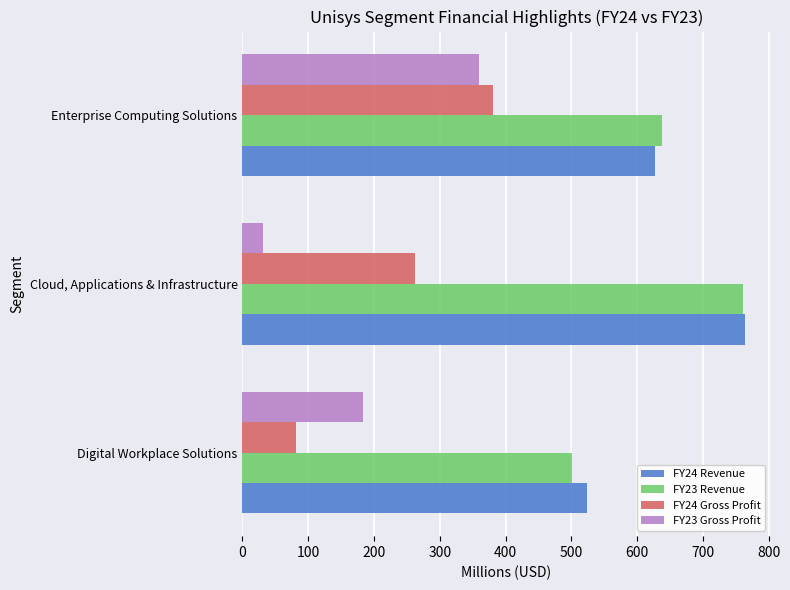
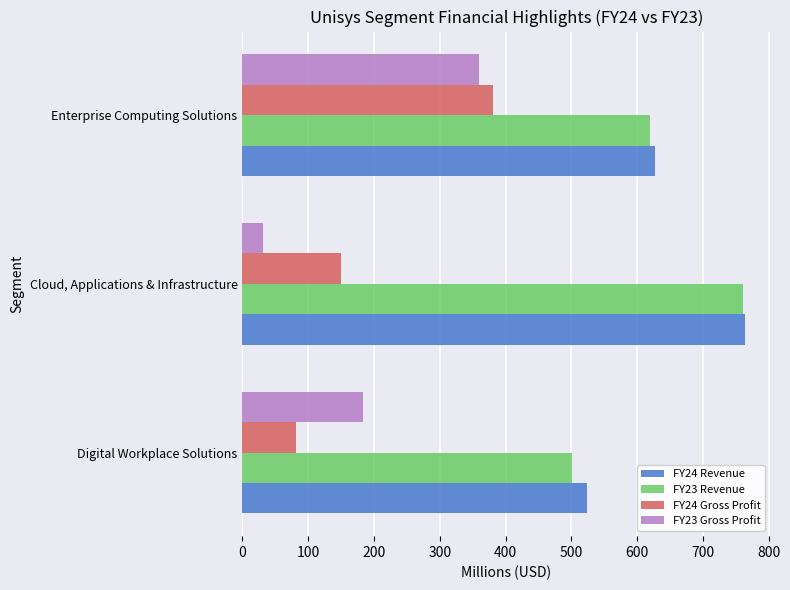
  {
    "FY24 Revenue": {
      "Enterprise Computing Solutions": 630,
      "Cloud, Applications & Infrastructure": 760,
      "Digital Workplace Solutions": 520
    },
    "FY23 Revenue": {
-     "Enterprise Computing Solutions": 640,
+     "Enterprise Computing Solutions": 620,
      "Cloud, Applications & Infrastructure": 760,
      "Digital Workplace Solutions": 500
    },
    "FY24 Gross Profit": {
      "Enterprise Computing Solutions": 380,
-     "Cloud, Applications & Infrastructure": 260,
+     "Cloud, Applications & Infrastructure": 150,
      "Digital Workplace Solutions": 80
    },
    "FY23 Gross Profit": {
      "Enterprise Computing Solutions": 360,
      "Cloud, Applications & Infrastructure": 30,
      "Digital Workplace Solutions": 180
    }
  }
